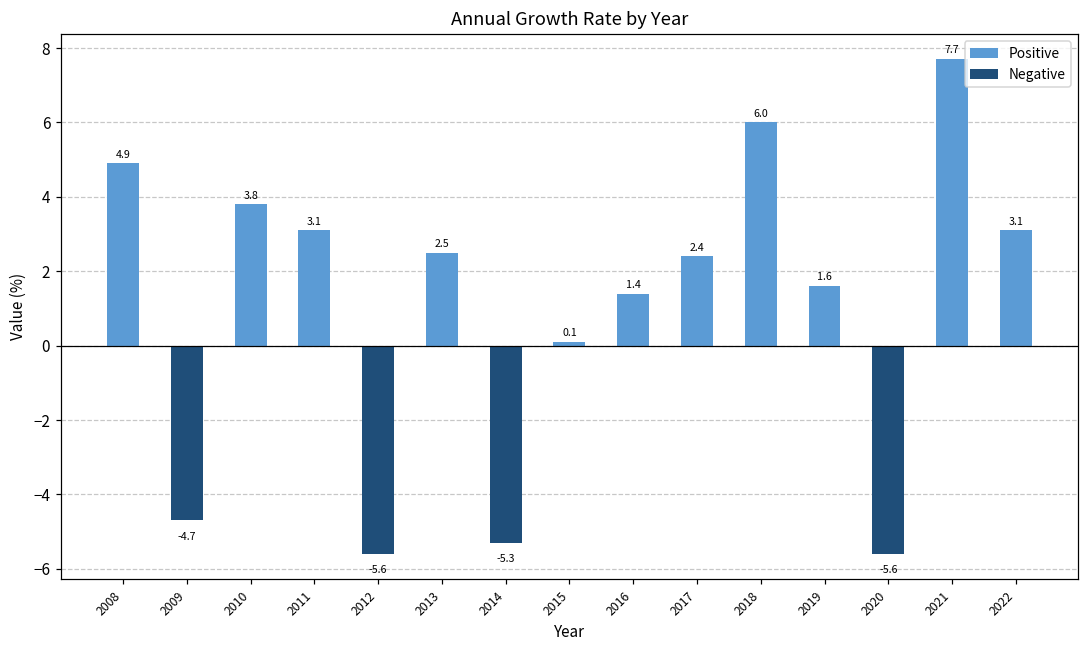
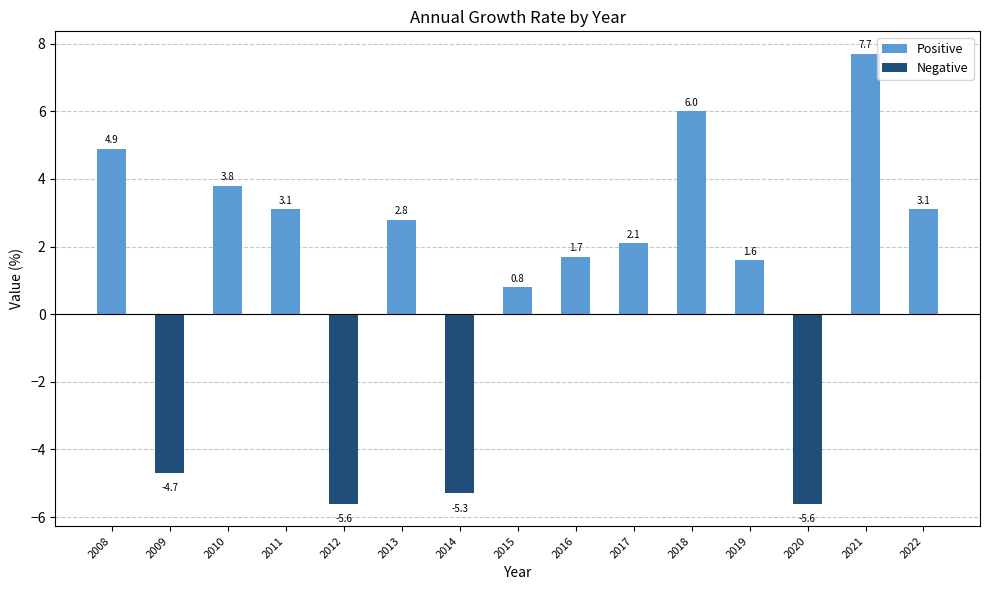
  {
    "2008": 4.9,
    "2009": -4.7,
    "2010": 3.8,
    "2011": 3.1,
    "2012": -5.6,
-   "2013": 2.5,
+   "2013": 2.8,
    "2014": -5.3,
-   "2015": 0.1,
-   "2016": 1.4,
-   "2017": 2.4,
+   "2015": 0.8,
+   "2016": 1.7,
+   "2017": 2.1,
    "2018": 6.0,
    "2019": 1.6,
    "2020": -5.6,
    "2021": 7.7,
    "2022": 3.1
  }
